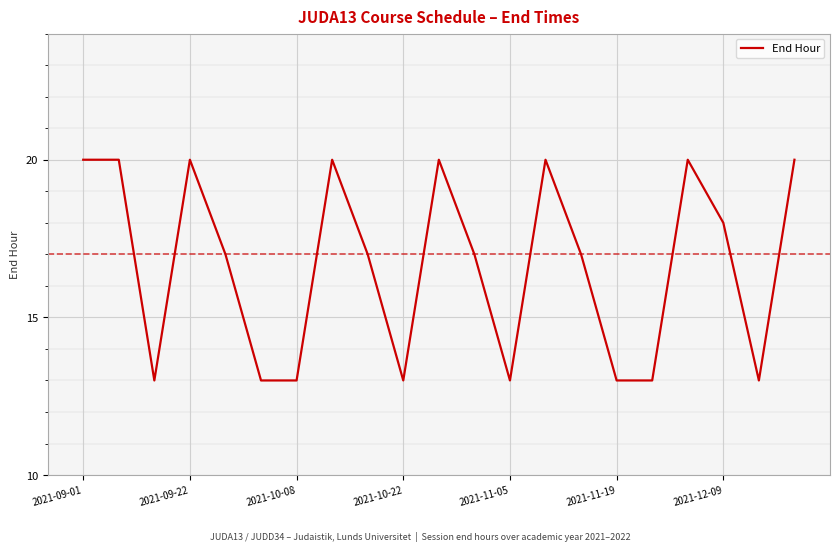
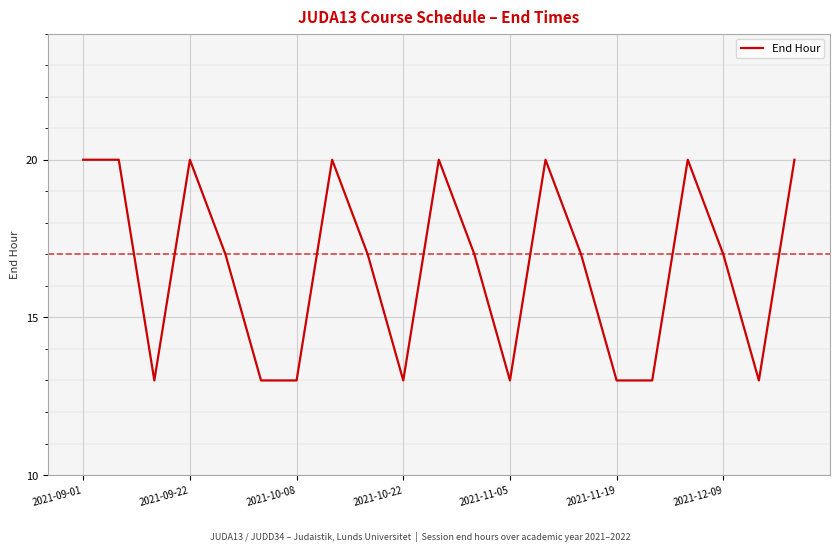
  {
    "2021-09-01": 20,
    "2021-09-22": 20,
    "2021-10-08": 13,
    "2021-10-22": 13,
    "2021-11-05": 13,
    "2021-11-19": 13,
-   "2021-12-09": 18
+   "2021-12-09": 17
  }
